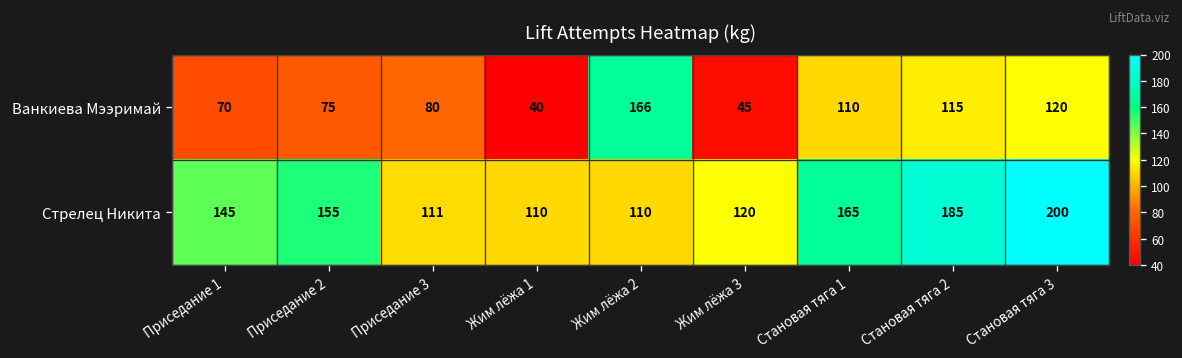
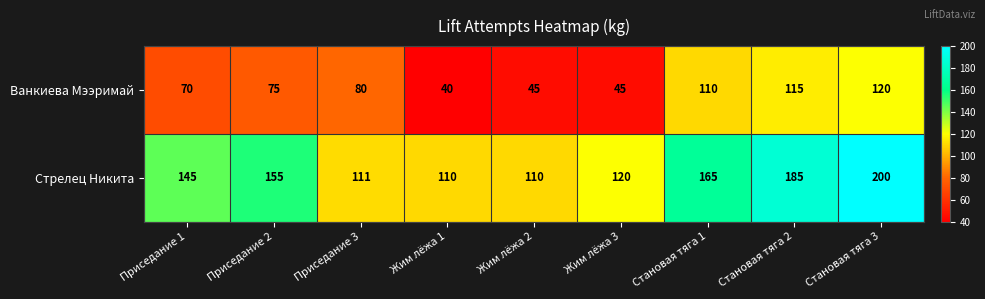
  {
    "Ванкиева Мээримай": {
      "Приседание 1": 70,
      "Приседание 2": 75,
      "Приседание 3": 80,
      "Жим лёжа 1": 40,
-     "Жим лёжа 2": 166,
+     "Жим лёжа 2": 45,
      "Жим лёжа 3": 45,
      "Становая тяга 1": 110,
      "Становая тяга 2": 115,
      "Становая тяга 3": 120
    },
    "Стрелец Никита": {
      "Приседание 1": 145,
      "Приседание 2": 155,
      "Приседание 3": 111,
      "Жим лёжа 1": 110,
      "Жим лёжа 2": 110,
      "Жим лёжа 3": 120,
      "Становая тяга 1": 165,
      "Становая тяга 2": 185,
      "Становая тяга 3": 200
    }
  }
